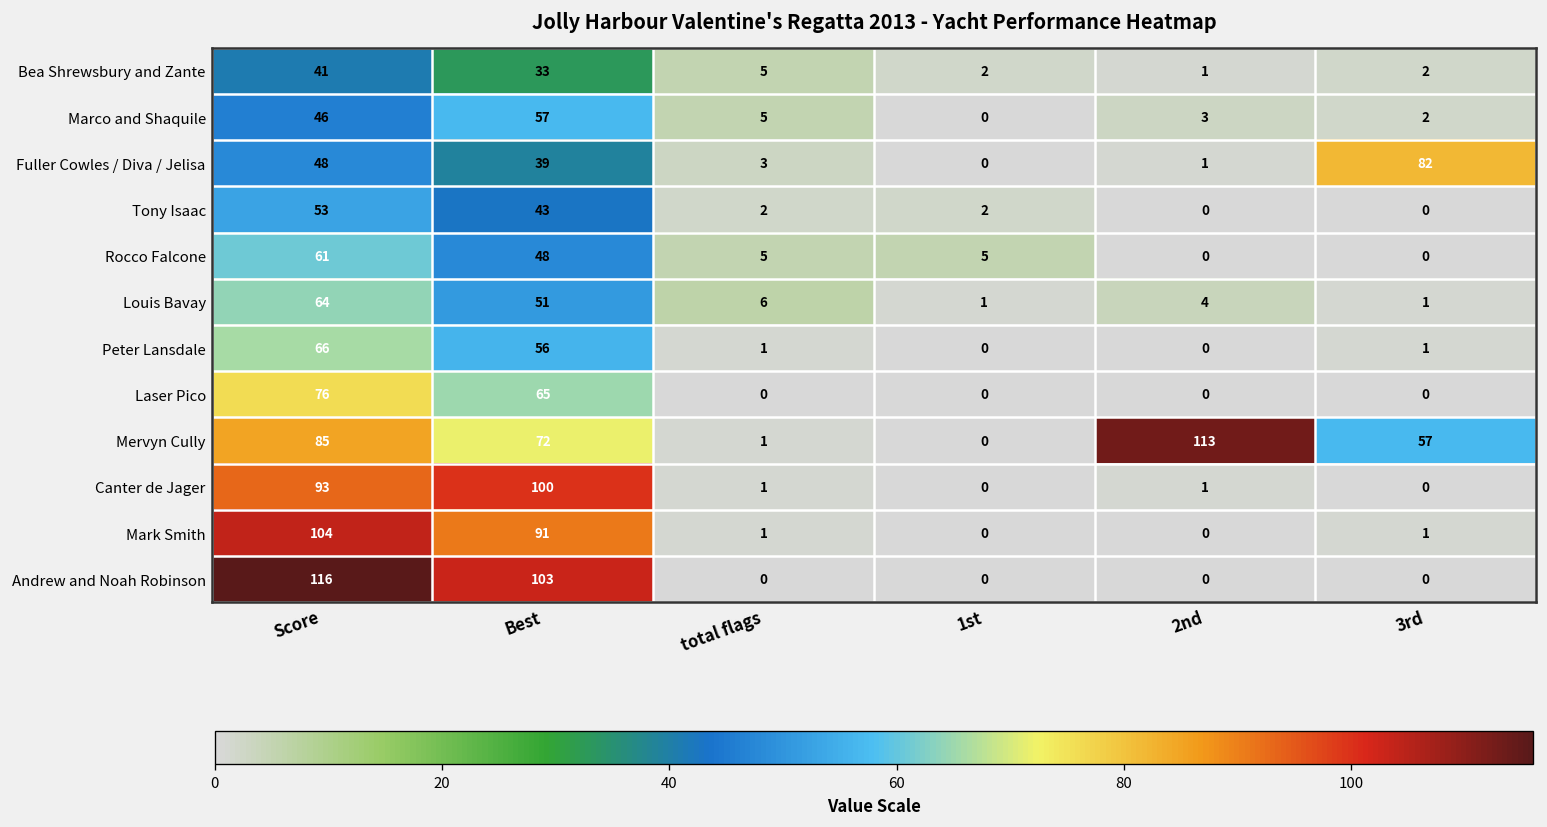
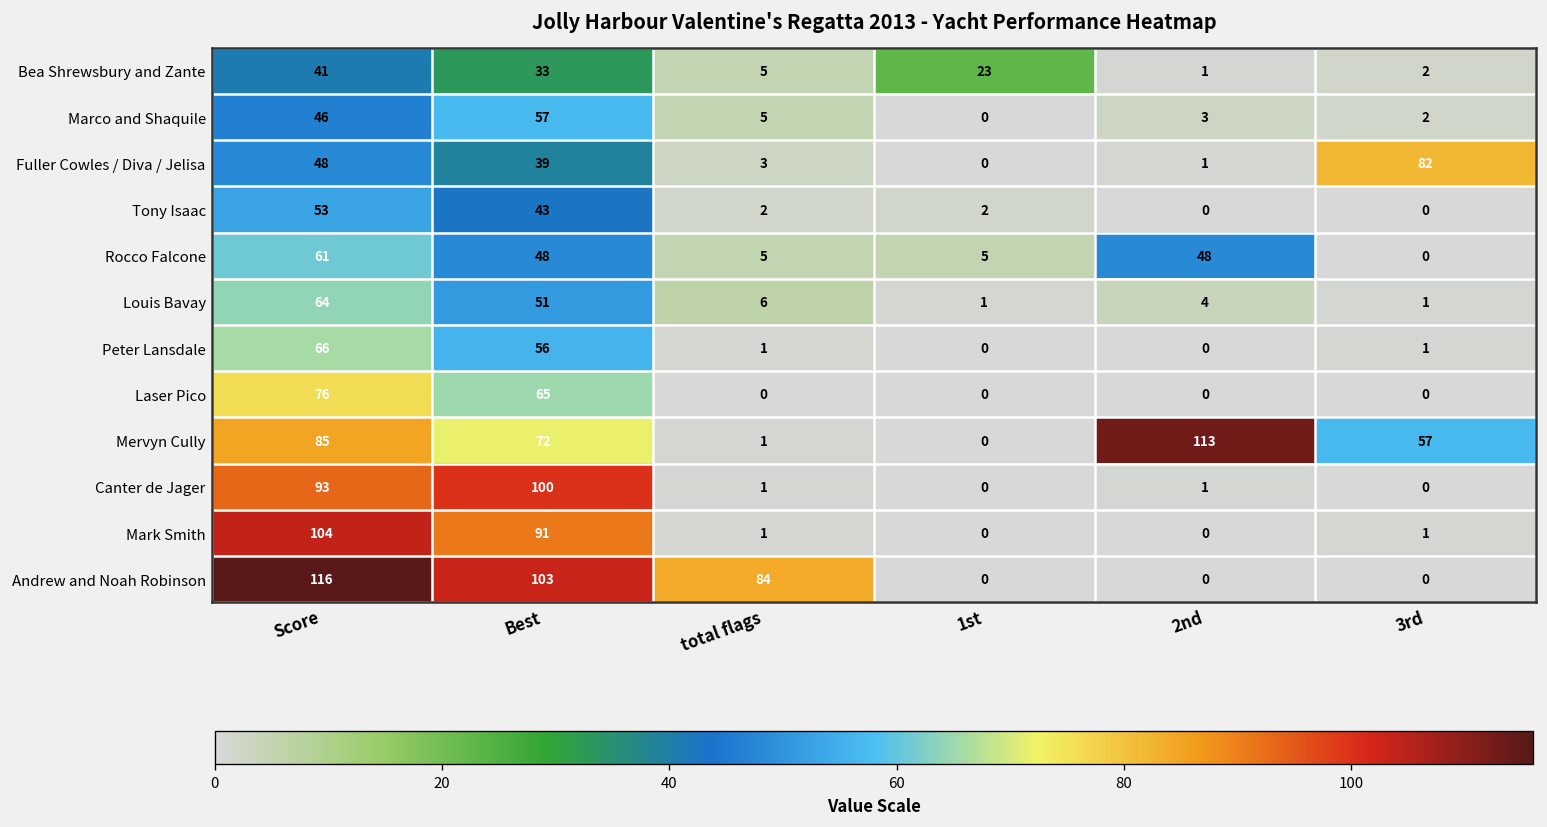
  {
    "Bea Shrewsbury and Zante": {
      "Score": 41,
      "Best": 33,
      "total flags": 5,
-     "1st": 2,
+     "1st": 23,
      "2nd": 1,
      "3rd": 2
    },
    "Marco and Shaquile": {
      "Score": 46,
      "Best": 57,
      "total flags": 5,
      "1st": 0,
      "2nd": 3,
      "3rd": 2
    },
    "Fuller Cowles / Diva / Jelisa": {
      "Score": 48,
      "Best": 39,
      "total flags": 3,
      "1st": 0,
      "2nd": 1,
      "3rd": 82
    },
    "Tony Isaac": {
      "Score": 53,
      "Best": 43,
      "total flags": 2,
      "1st": 2,
      "2nd": 0,
      "3rd": 0
    },
    "Rocco Falcone": {
      "Score": 61,
      "Best": 48,
      "total flags": 5,
      "1st": 5,
-     "2nd": 0,
+     "2nd": 48,
      "3rd": 0
    },
    "Louis Bavay": {
      "Score": 64,
      "Best": 51,
      "total flags": 6,
      "1st": 1,
      "2nd": 4,
      "3rd": 1
    },
    "Peter Lansdale": {
      "Score": 66,
      "Best": 56,
      "total flags": 1,
      "1st": 0,
      "2nd": 0,
      "3rd": 1
    },
    "Laser Pico": {
      "Score": 76,
      "Best": 65,
      "total flags": 0,
      "1st": 0,
      "2nd": 0,
      "3rd": 0
    },
    "Mervyn Cully": {
      "Score": 85,
      "Best": 72,
      "total flags": 1,
      "1st": 0,
      "2nd": 113,
      "3rd": 57
    },
    "Canter de Jager": {
      "Score": 93,
      "Best": 100,
      "total flags": 1,
      "1st": 0,
      "2nd": 1,
      "3rd": 0
    },
    "Mark Smith": {
      "Score": 104,
      "Best": 91,
      "total flags": 1,
      "1st": 0,
      "2nd": 0,
      "3rd": 1
    },
    "Andrew and Noah Robinson": {
      "Score": 116,
      "Best": 103,
-     "total flags": 0,
+     "total flags": 84,
      "1st": 0,
      "2nd": 0,
      "3rd": 0
    }
  }
